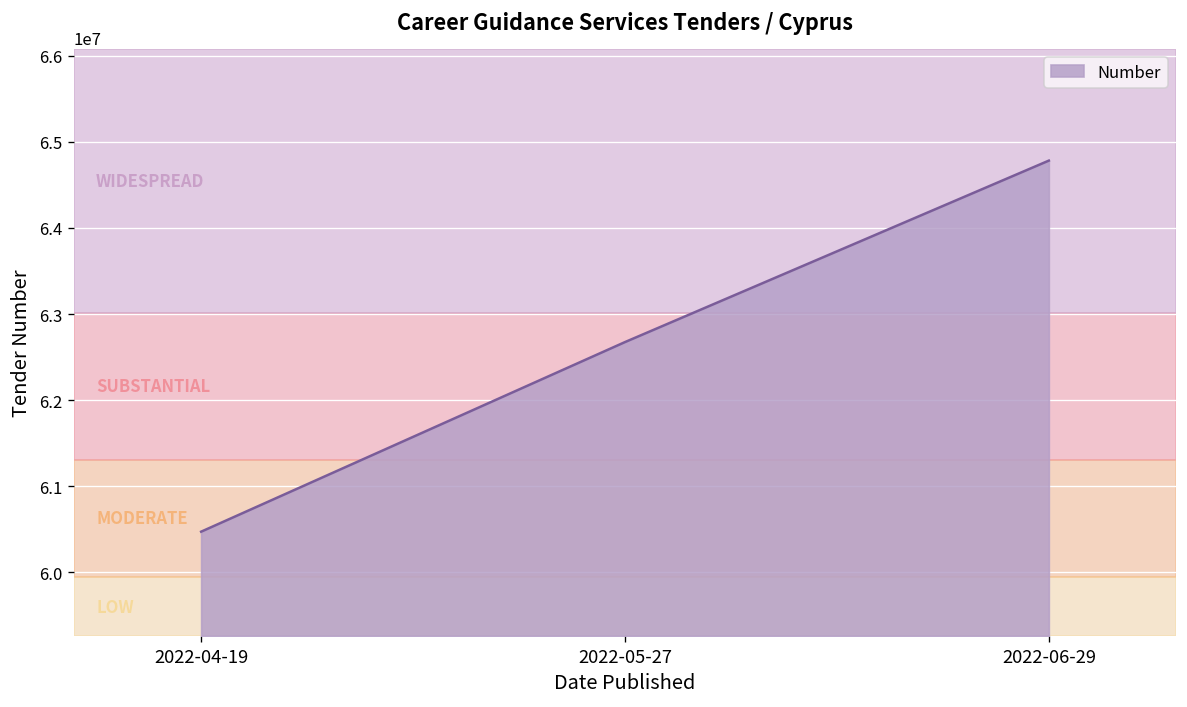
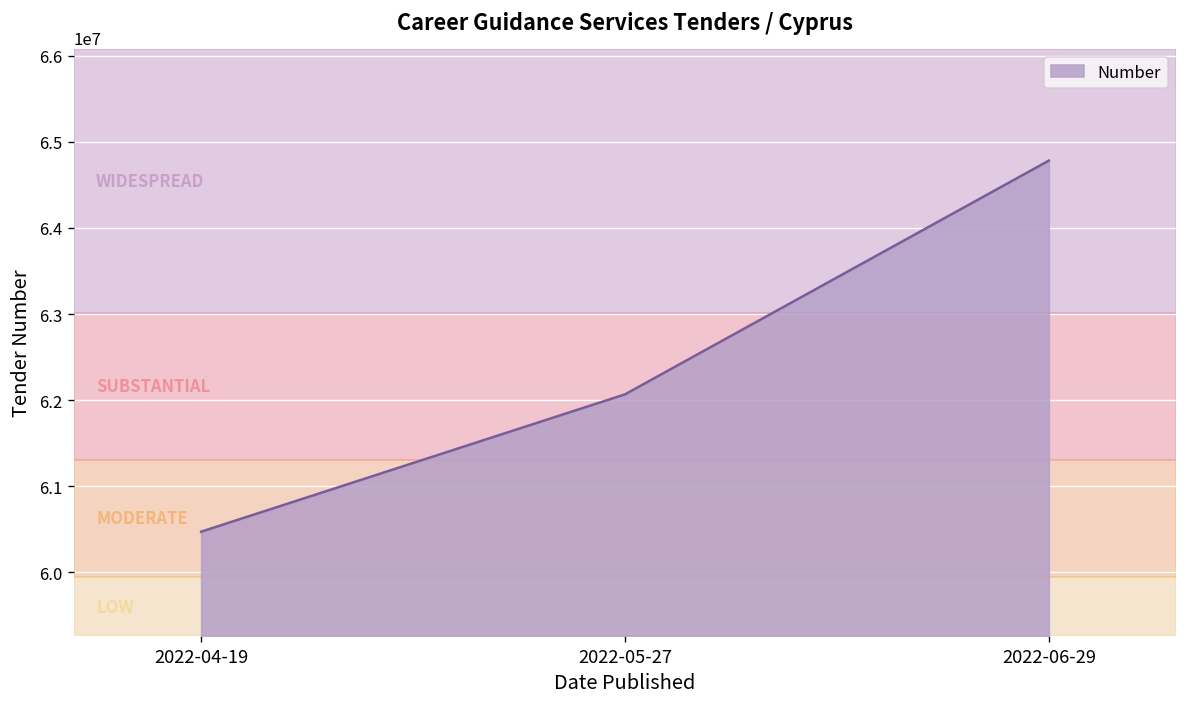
  {
    "2022-04-19": 60500000,
-   "2022-05-27": 62700000,
+   "2022-05-27": 62100000,
    "2022-06-29": 64800000
  }
